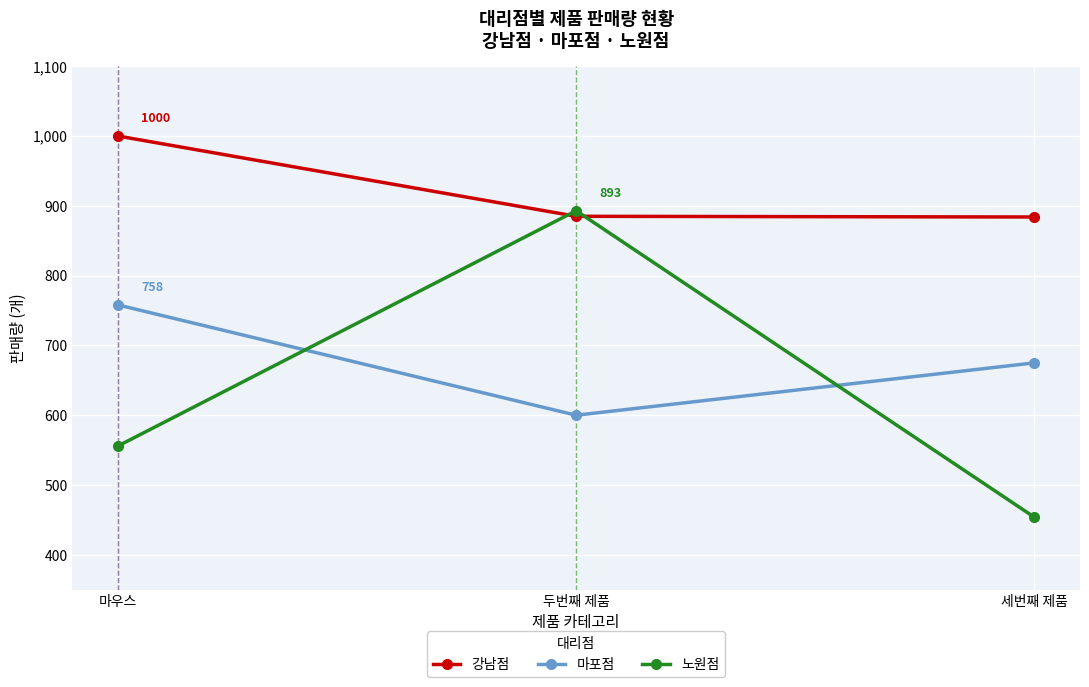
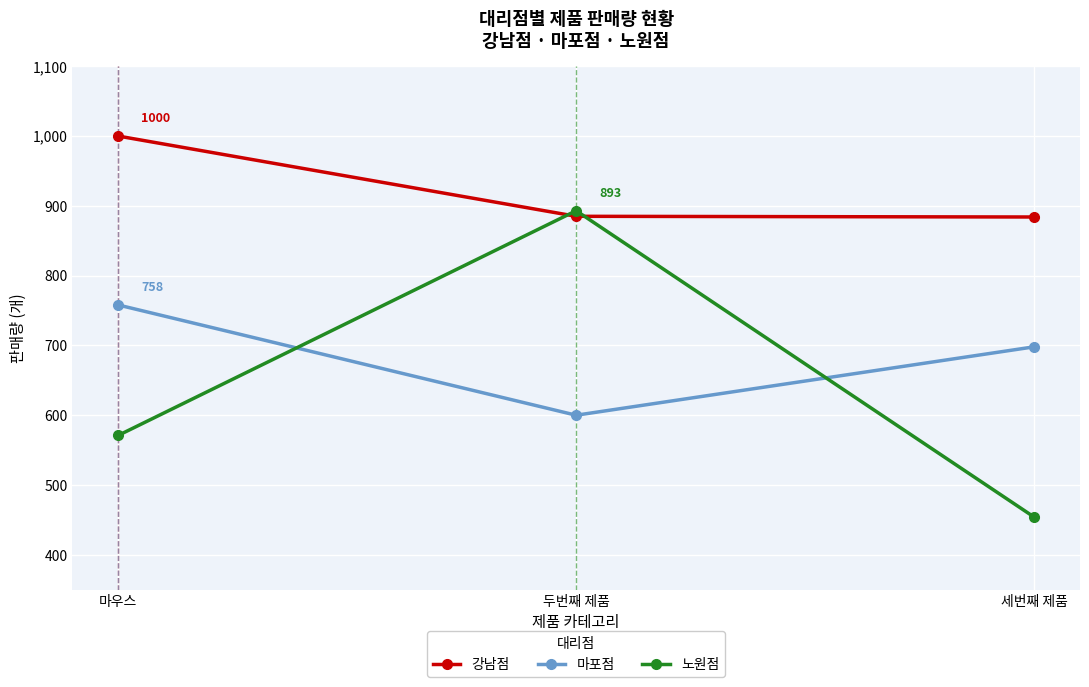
  {
    "강남점": {
      "마우스": "1,000",
      "두번째 제품": "890",
      "세번째 제품": "880"
    },
    "마포점": {
      "두번째 제품": "600",
-     "세번째 제품": "680"
+     "세번째 제품": "700"
    },
    "노원점": {
-     "마우스": "560",
+     "마우스": "570",
      "세번째 제품": "450"
    }
  }
